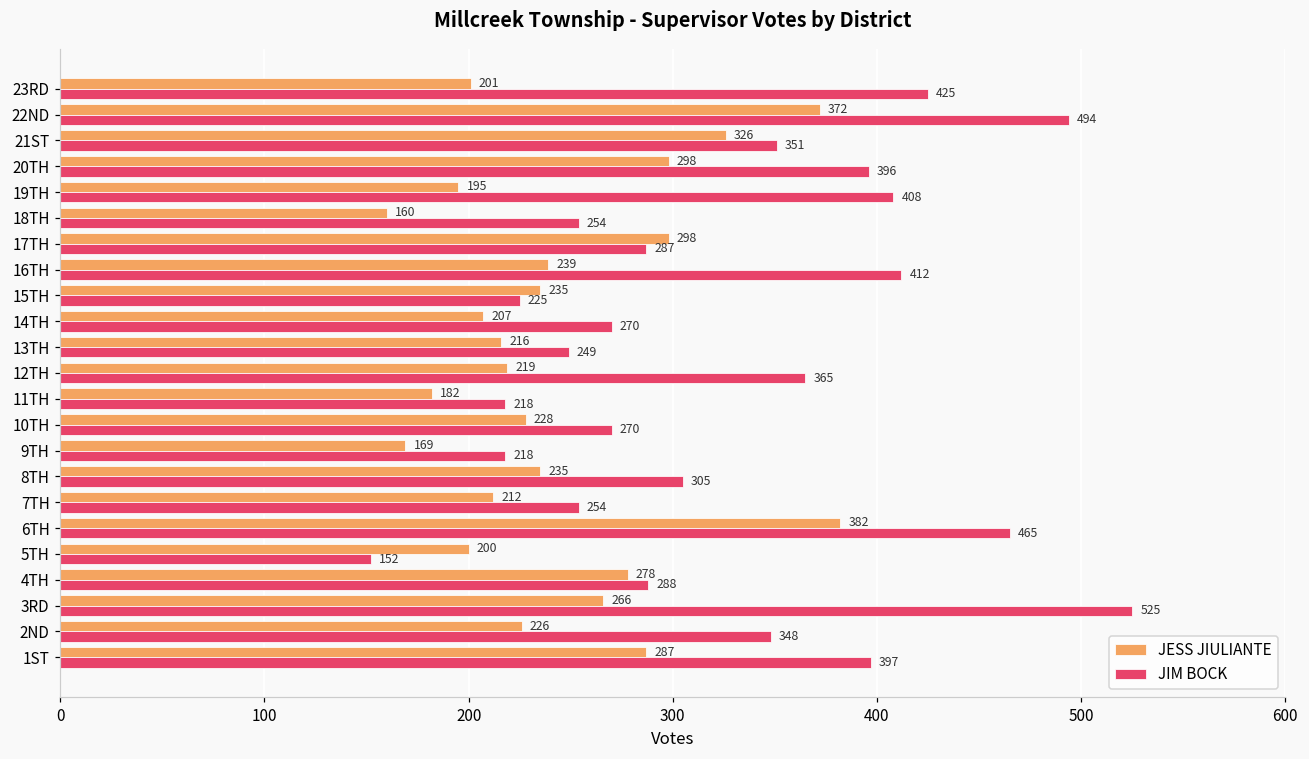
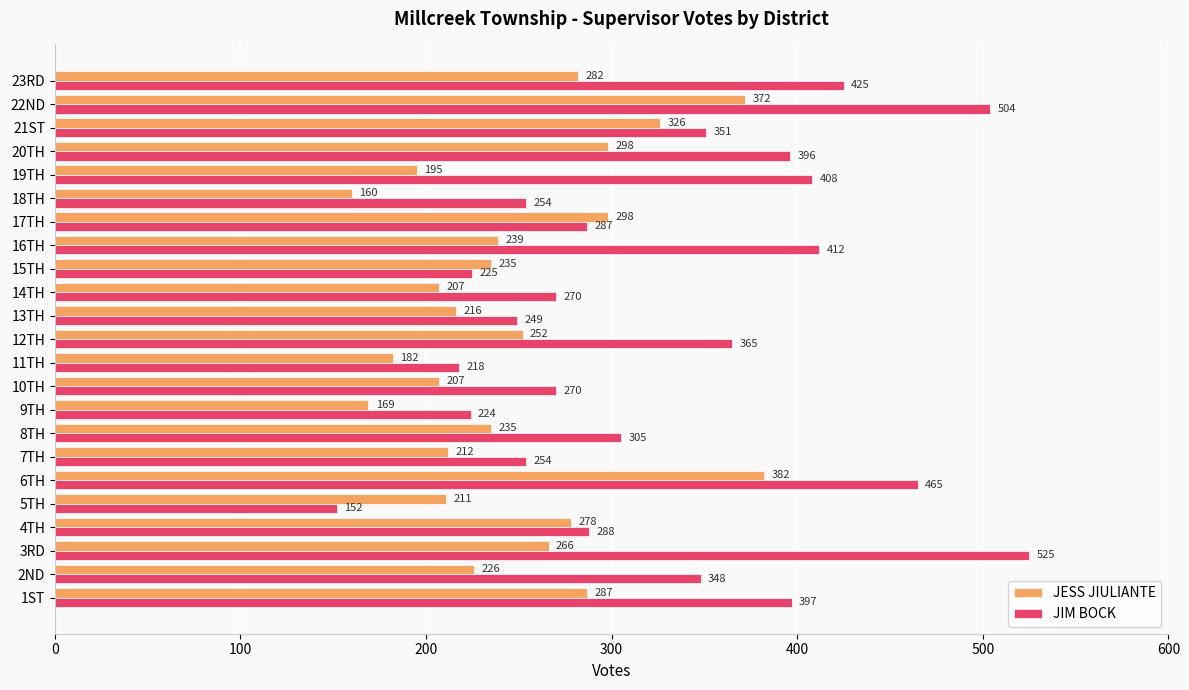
  {
    "JESS JIULIANTE": {
-     "23RD": 201,
+     "23RD": 282,
      "22ND": 372,
      "21ST": 326,
      "20TH": 298,
      "19TH": 195,
      "18TH": 160,
      "17TH": 298,
      "16TH": 239,
      "15TH": 235,
      "14TH": 207,
      "13TH": 216,
-     "12TH": 219,
+     "12TH": 252,
      "11TH": 182,
-     "10TH": 228,
+     "10TH": 207,
      "9TH": 169,
      "8TH": 235,
      "7TH": 212,
      "6TH": 382,
-     "5TH": 200,
+     "5TH": 211,
      "4TH": 278,
      "3RD": 266,
      "2ND": 226,
      "1ST": 287
    },
    "JIM BOCK": {
      "23RD": 425,
-     "22ND": 494,
+     "22ND": 504,
      "21ST": 351,
      "20TH": 396,
      "19TH": 408,
      "18TH": 254,
      "17TH": 287,
      "16TH": 412,
      "15TH": 225,
      "14TH": 270,
      "13TH": 249,
      "12TH": 365,
      "11TH": 218,
      "10TH": 270,
-     "9TH": 218,
+     "9TH": 224,
      "8TH": 305,
      "7TH": 254,
      "6TH": 465,
      "5TH": 152,
      "4TH": 288,
      "3RD": 525,
      "2ND": 348,
      "1ST": 397
    }
  }
